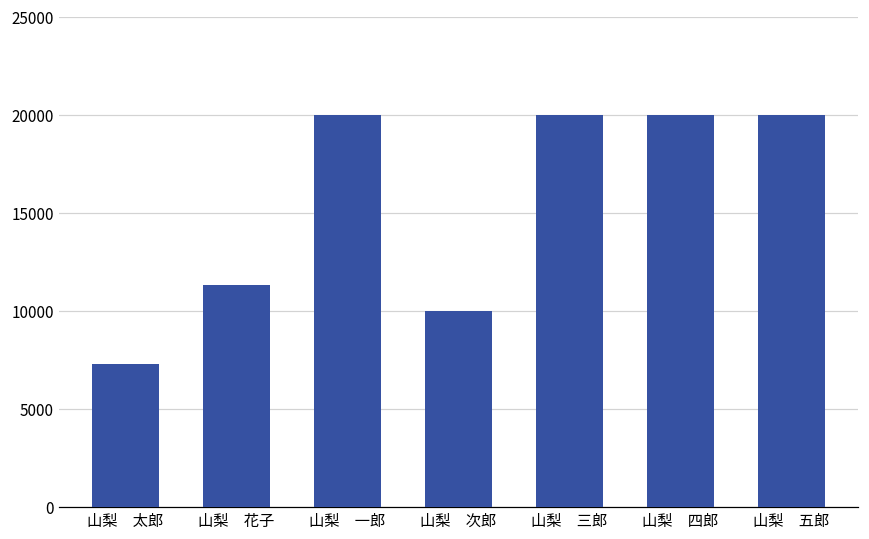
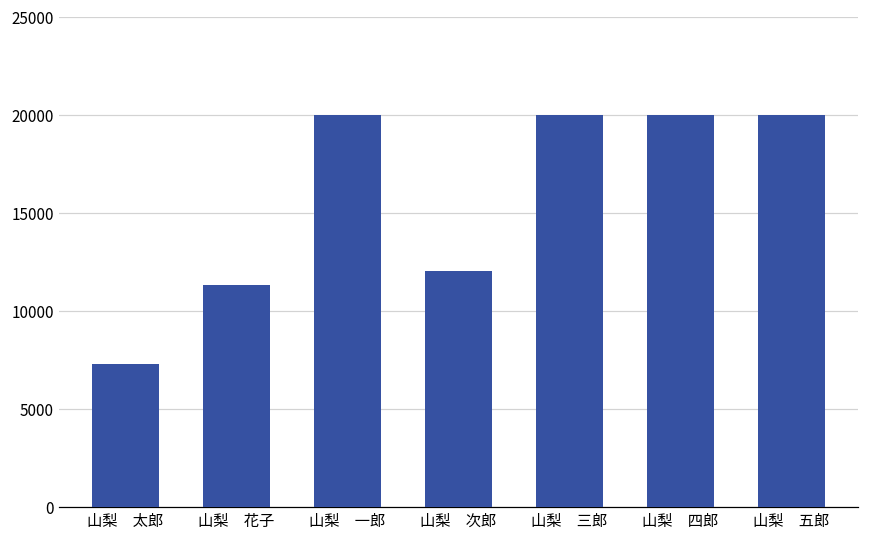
  {
    "山梨 太郎": 7300,
    "山梨 花子": 11300,
    "山梨 一郎": 20000,
-   "山梨 次郎": 10000,
+   "山梨 次郎": 12100,
    "山梨 三郎": 20000,
    "山梨 四郎": 20000,
    "山梨 五郎": 20000
  }
